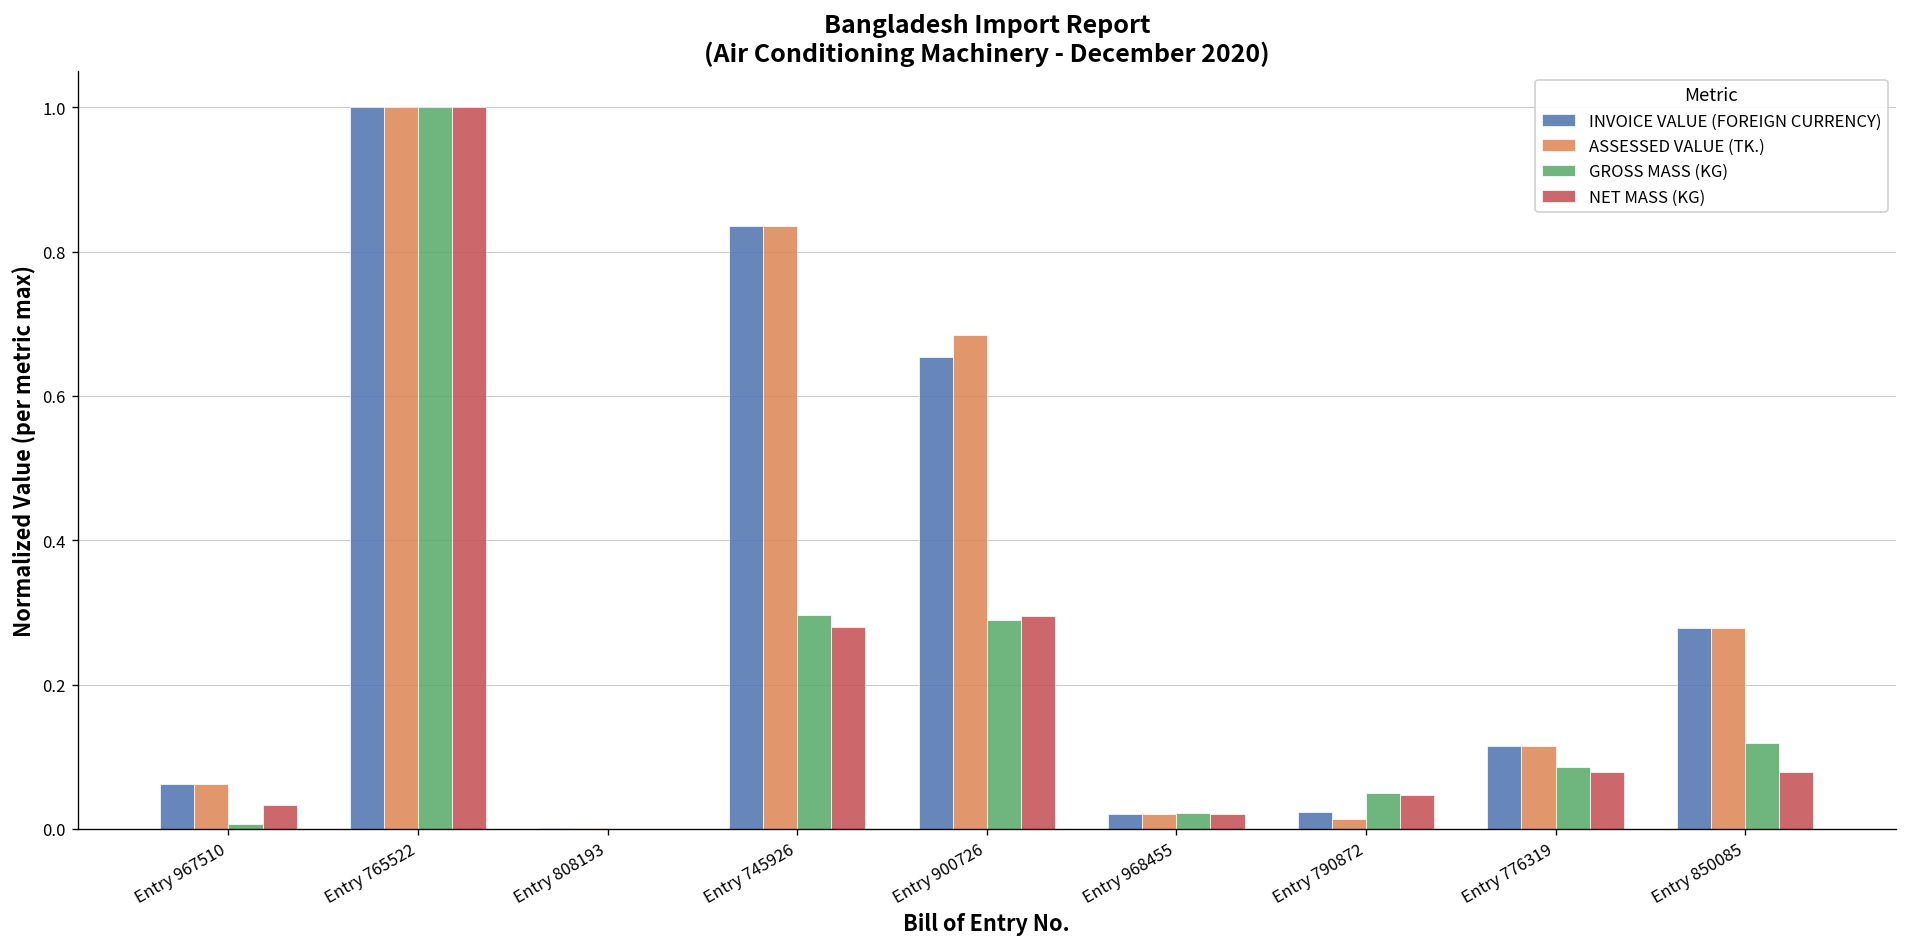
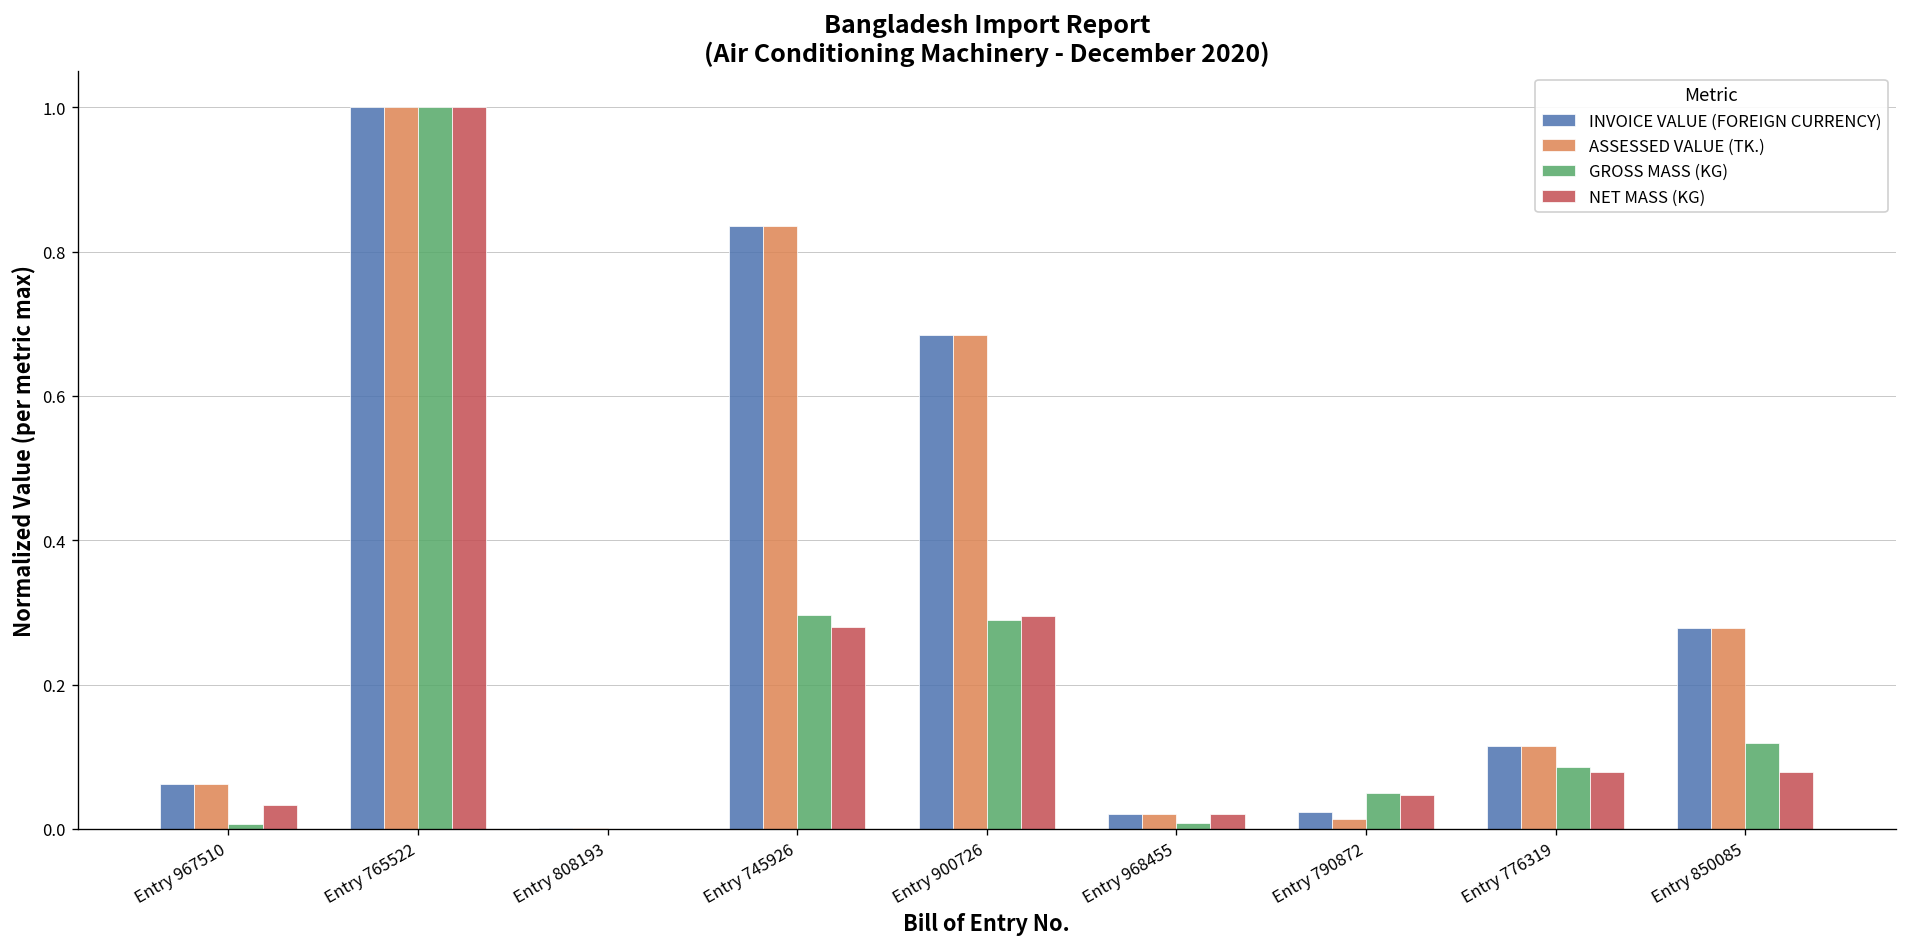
  {
    "INVOICE VALUE (FOREIGN CURRENCY)": {
      "Entry 967510": 0.06,
      "Entry 765522": 1.00,
      "Entry 745926": 0.84,
-     "Entry 900726": 0.65,
+     "Entry 900726": 0.69,
      "Entry 968455": 0.02,
      "Entry 790872": 0.02,
      "Entry 776319": 0.11,
      "Entry 850085": 0.28
    },
    "GROSS MASS (KG)": {
      "Entry 967510": 0.01,
      "Entry 765522": 1.00,
      "Entry 745926": 0.30,
      "Entry 900726": 0.29,
-     "Entry 968455": 0.02,
+     "Entry 968455": 0.01,
      "Entry 790872": 0.05,
      "Entry 776319": 0.09,
      "Entry 850085": 0.12
    }
  }
